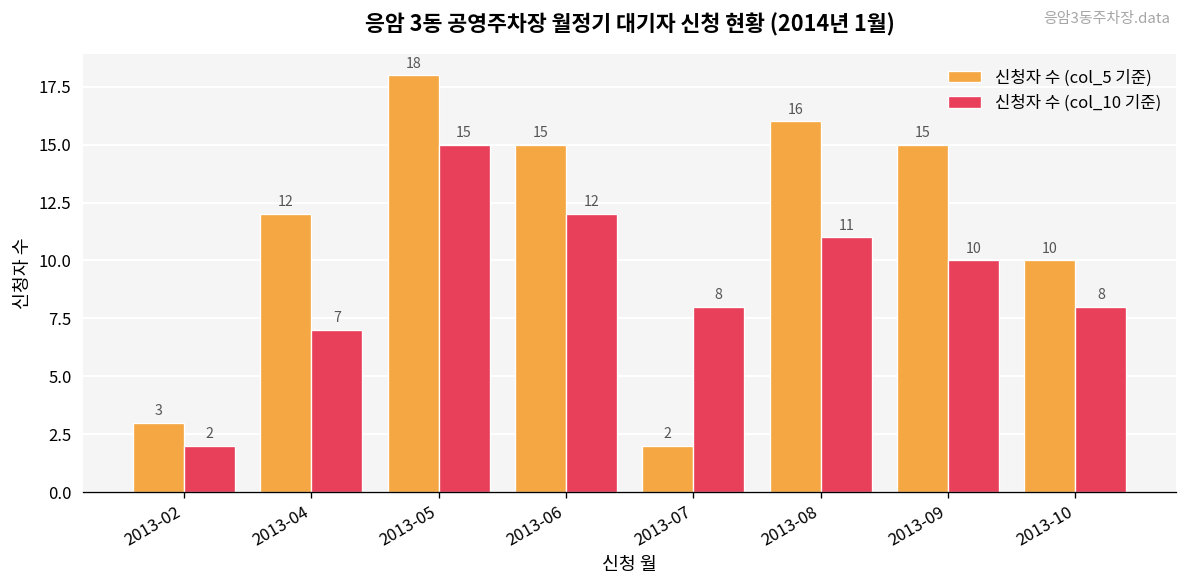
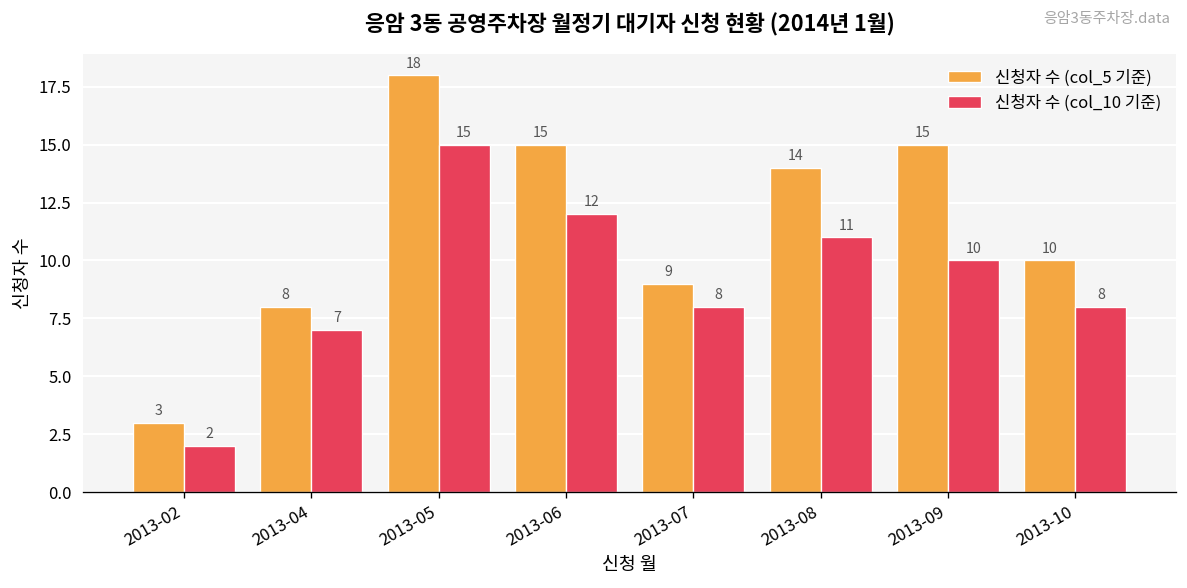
  {
    "신청자 수 (col_5 기준)": {
      "2013-02": 3,
-     "2013-04": 12,
+     "2013-04": 8,
      "2013-05": 18,
      "2013-06": 15,
-     "2013-07": 2,
-     "2013-08": 16,
+     "2013-07": 9,
+     "2013-08": 14,
      "2013-09": 15,
      "2013-10": 10
    },
    "신청자 수 (col_10 기준)": {
      "2013-02": 2,
      "2013-04": 7,
      "2013-05": 15,
      "2013-06": 12,
      "2013-07": 8,
      "2013-08": 11,
      "2013-09": 10,
      "2013-10": 8
    }
  }
